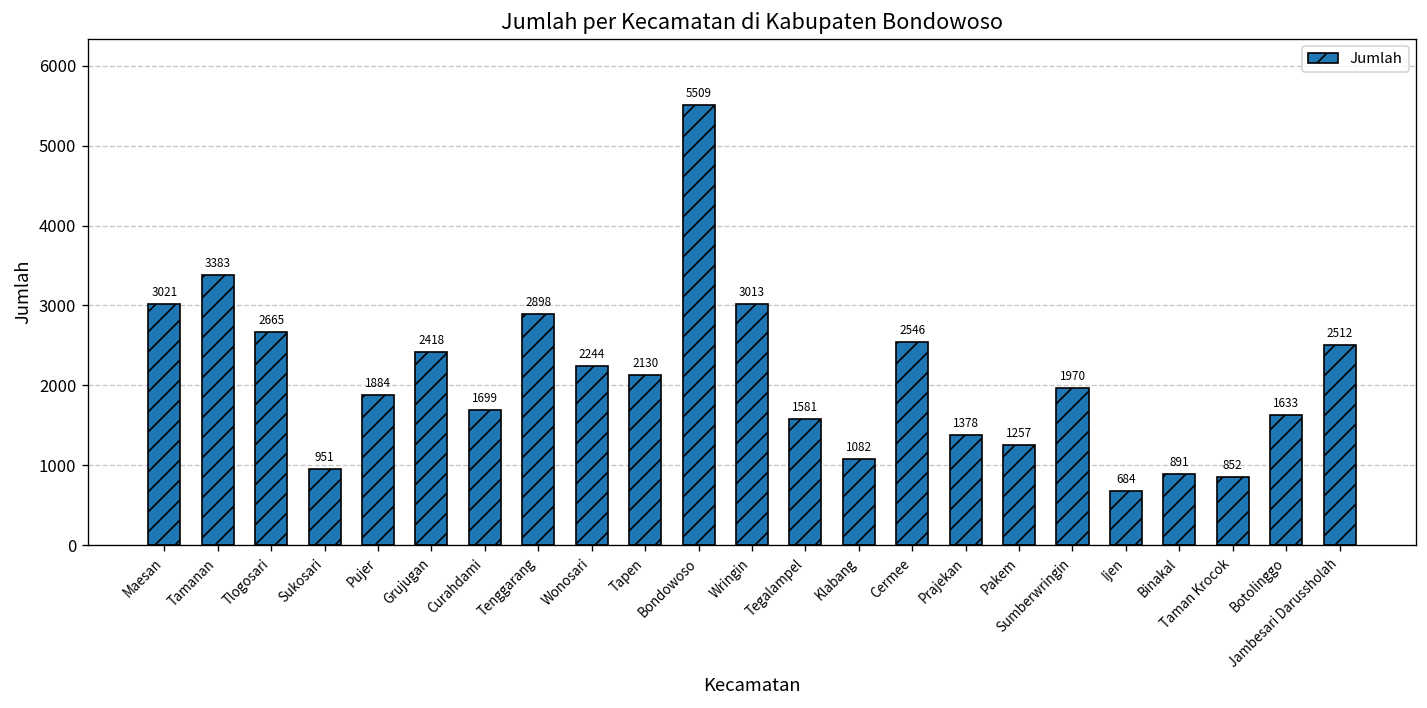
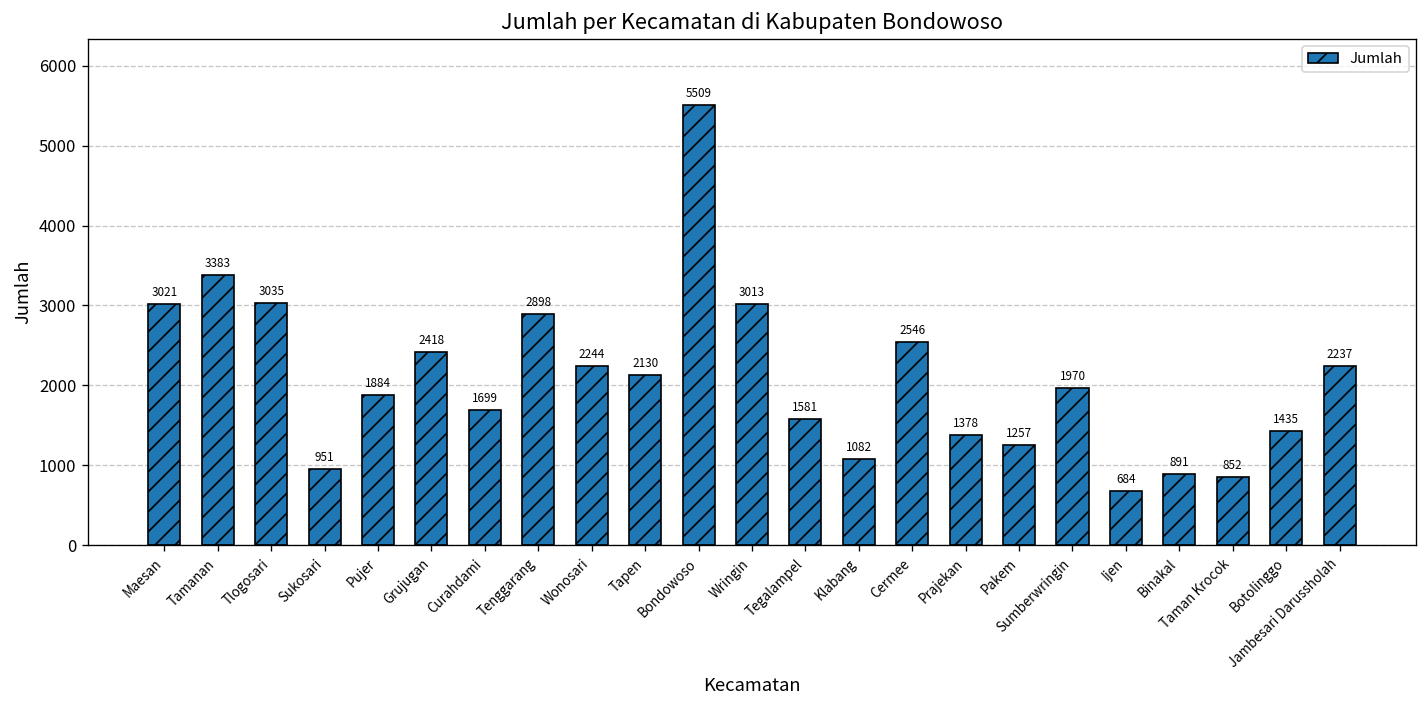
  {
    "Maesan": 3021,
    "Tamanan": 3383,
-   "Tlogosari": 2665,
+   "Tlogosari": 3035,
    "Sukosari": 951,
    "Pujer": 1884,
    "Grujugan": 2418,
    "Curahdami": 1699,
    "Tenggarang": 2898,
    "Wonosari": 2244,
    "Tapen": 2130,
    "Bondowoso": 5509,
    "Wringin": 3013,
    "Tegalampel": 1581,
    "Klabang": 1082,
    "Cermee": 2546,
    "Prajekan": 1378,
    "Pakem": 1257,
    "Sumberwringin": 1970,
    "Ijen": 684,
    "Binakal": 891,
    "Taman Krocok": 852,
-   "Botolinggo": 1633,
-   "Jambesari Darussholah": 2512
+   "Botolinggo": 1435,
+   "Jambesari Darussholah": 2237
  }
